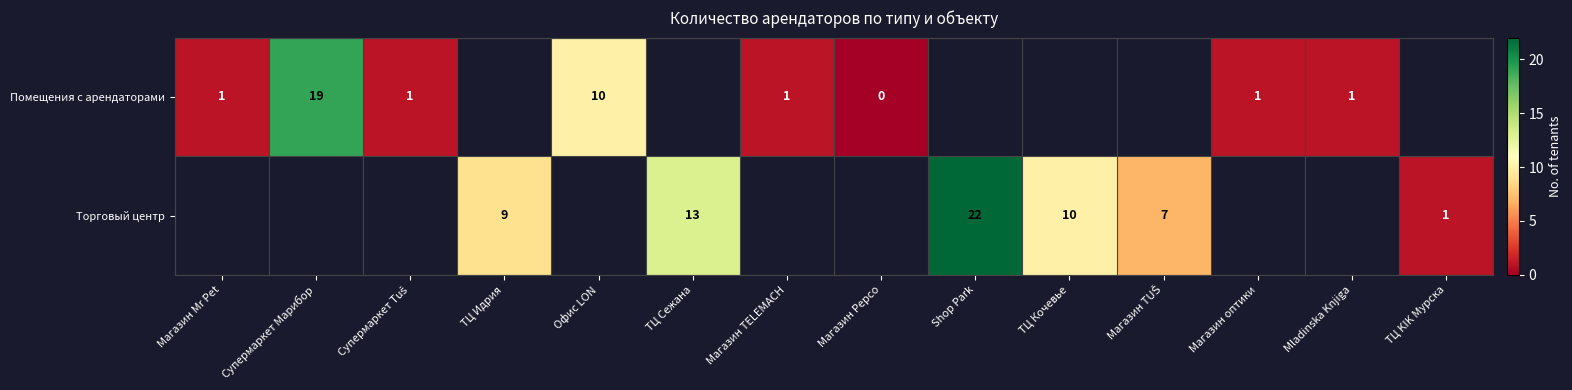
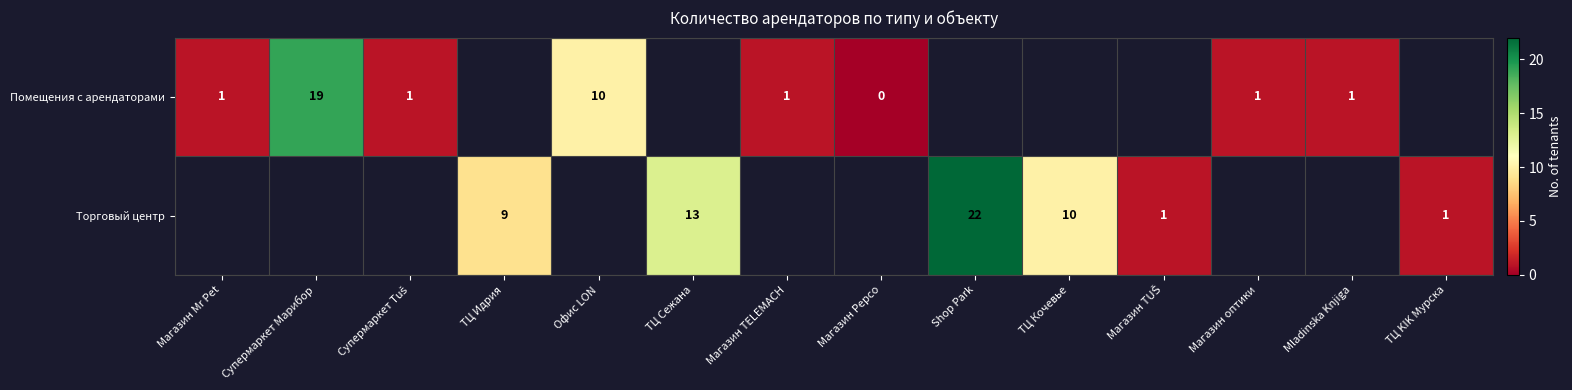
  {
    "Помещения с арендаторами": {
      "Магазин Mr Pet": 1,
      "Супермаркет Марибор": 19,
      "Супермаркет Tuš": 1,
      "Офис LON": 10,
      "Магазин TELEMACH": 1,
      "Магазин Pepco": 0,
      "Магазин оптики": 1,
      "Mladinska Knjiga": 1
    },
    "Торговый центр": {
      "ТЦ Идрия": 9,
      "ТЦ Сежана": 13,
      "Shop Park": 22,
      "ТЦ Кочевье": 10,
-     "Магазин TUŠ": 7,
+     "Магазин TUŠ": 1,
      "ТЦ KIK Мурска": 1
    }
  }
